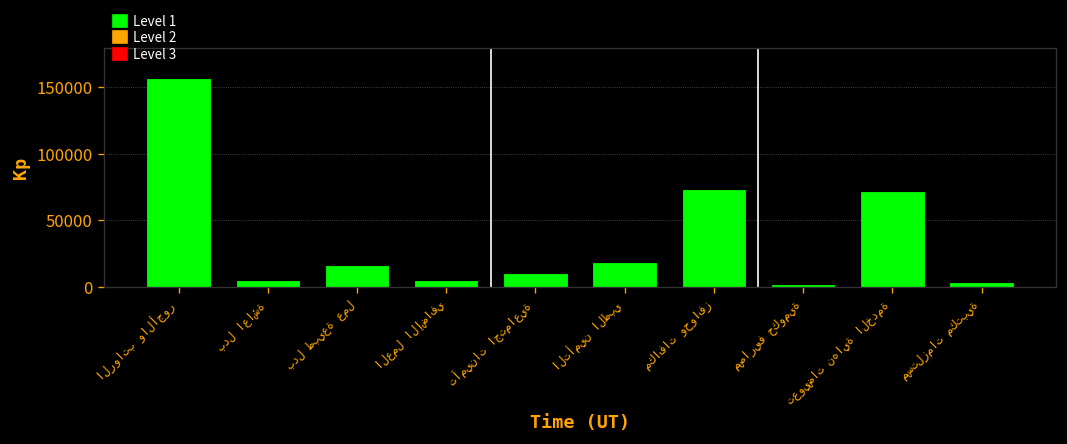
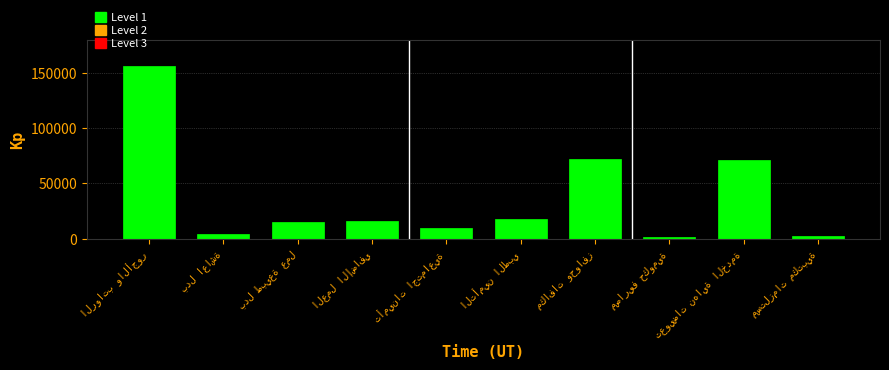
  {
    "الرواتب والأجور": 156000,
    "بدل اعاشة": 5000,
    "بدل طبيعة عمل": 16000,
-   "العمل الإضافي": 4000,
+   "العمل الإضافي": 17000,
    "تأمينات اجتماعية": 10000,
    "التأمين الطبي": 18000,
    "مكافات وحوافز": 72000,
    "تعويضات نهاية الخدمة": 71000,
    "مستلزمات مكتبية": 2000
  }
